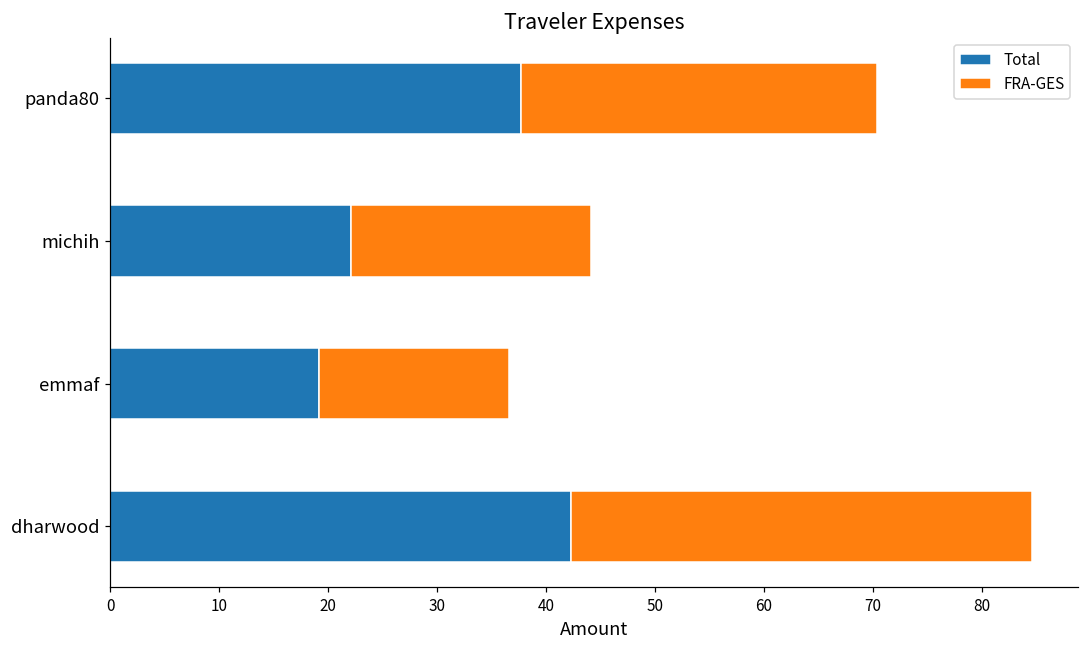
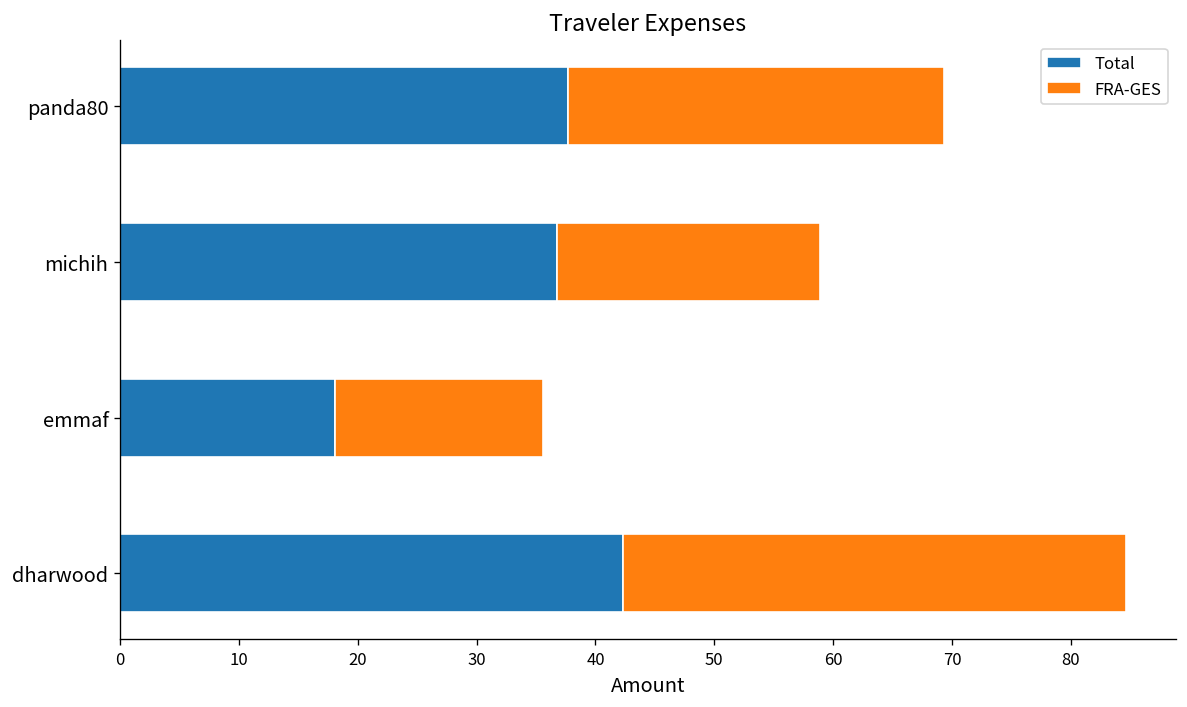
  {
    "Total": {
      "panda80": 38,
-     "michih": 22,
-     "emmaf": 19,
+     "michih": 37,
+     "emmaf": 18,
      "dharwood": 42
    },
    "FRA-GES": {
-     "panda80": 33,
+     "panda80": 32,
      "michih": 22,
      "emmaf": 17,
      "dharwood": 42
    }
  }
